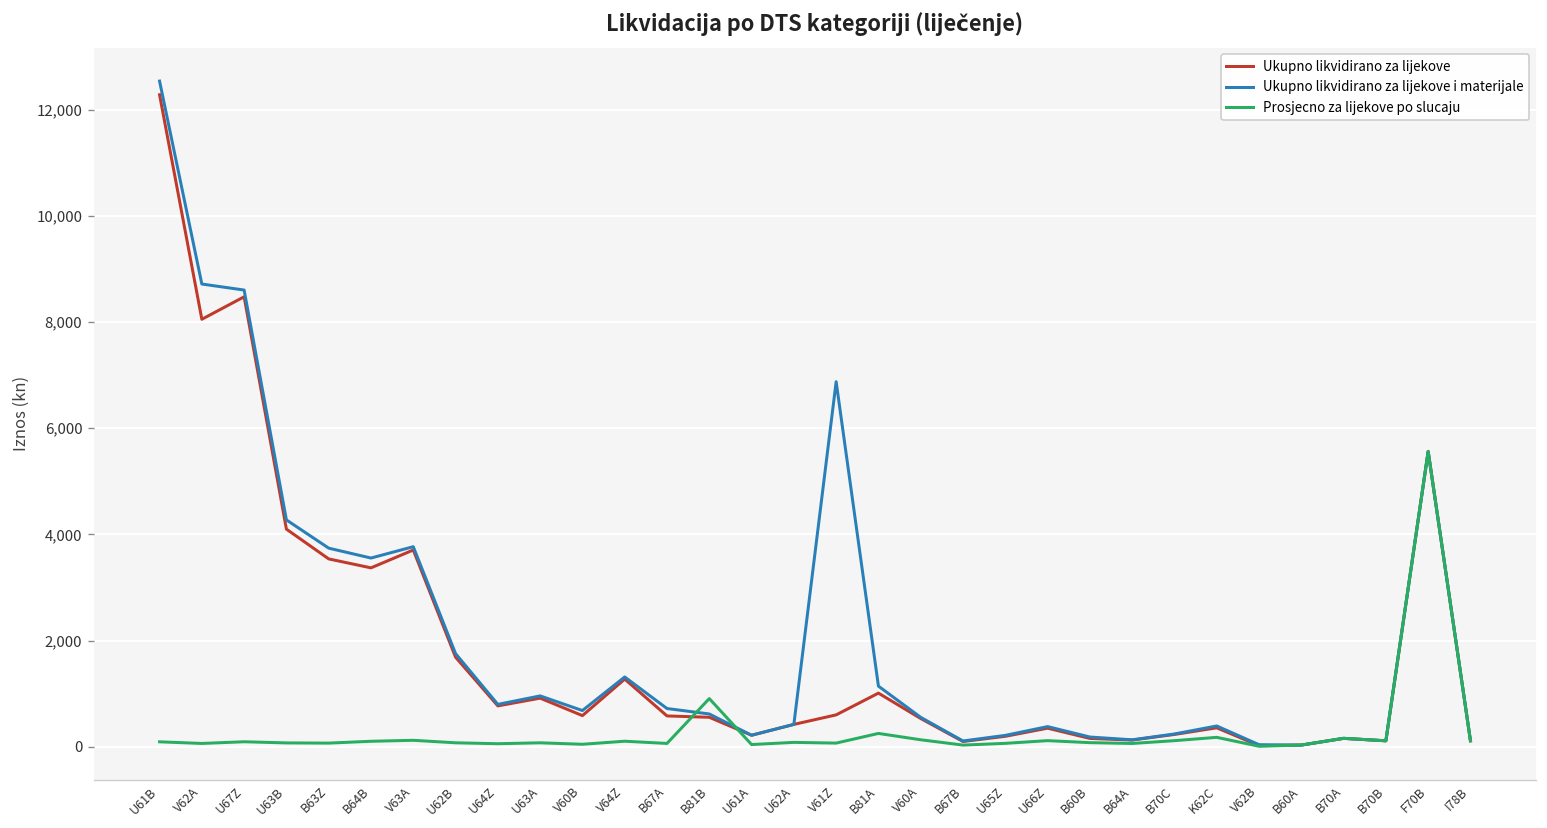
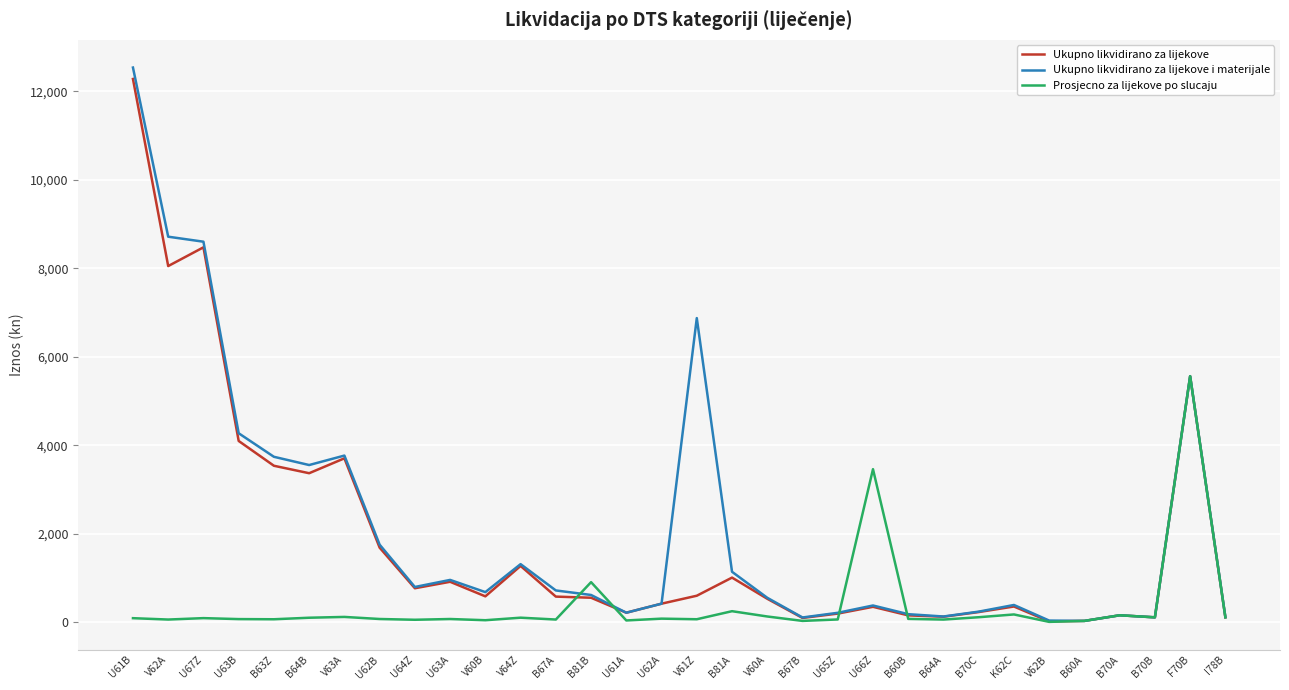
  {
    "Ukupno likvidirano za lijekove": {
      "U61B": "12,300",
      "V62A": "8,100",
      "U67Z": "8,500",
      "U63B": "4,100",
      "B63Z": "3,500",
      "B64B": "3,400",
      "V63A": "3,700",
      "U62B": "1,700",
      "V60B": "600",
      "B67A": "600",
      "B81B": "600",
      "V61Z": "600",
      "B81A": "1,000"
    },
    "Ukupno likvidirano za lijekove i materijale": {
      "U61B": "12,500",
      "V62A": "8,700",
      "U67Z": "8,600",
      "U63B": "4,300",
      "B63Z": "3,700",
      "B64B": "3,600",
      "V63A": "3,800",
      "U62B": "1,800",
      "V60B": "700",
      "B67A": "700",
      "B81B": "600",
      "V61Z": "6,900",
      "B81A": "1,100"
    },
    "Prosjecno za lijekove po slucaju": {
      "U61B": "100",
      "V62A": "100",
      "U67Z": "100",
      "U63B": "100",
      "B63Z": "100",
      "B64B": "100",
      "V63A": "100",
      "U62B": "100",
      "U64Z": "100",
      "U63A": "100",
      "V60B": "0",
      "V64Z": "100",
      "B67A": "100",
      "B81B": "900",
      "U61A": "0",
      "U62A": "100",
      "V61Z": "100",
      "B81A": "300",
      "V60A": "100",
      "B67B": "0",
      "U65Z": "100",
-     "U66Z": "100",
+     "U66Z": "3,500",
      "B60B": "100",
      "B64A": "100",
      "B70C": "100",
      "K62C": "200"
    }
  }
